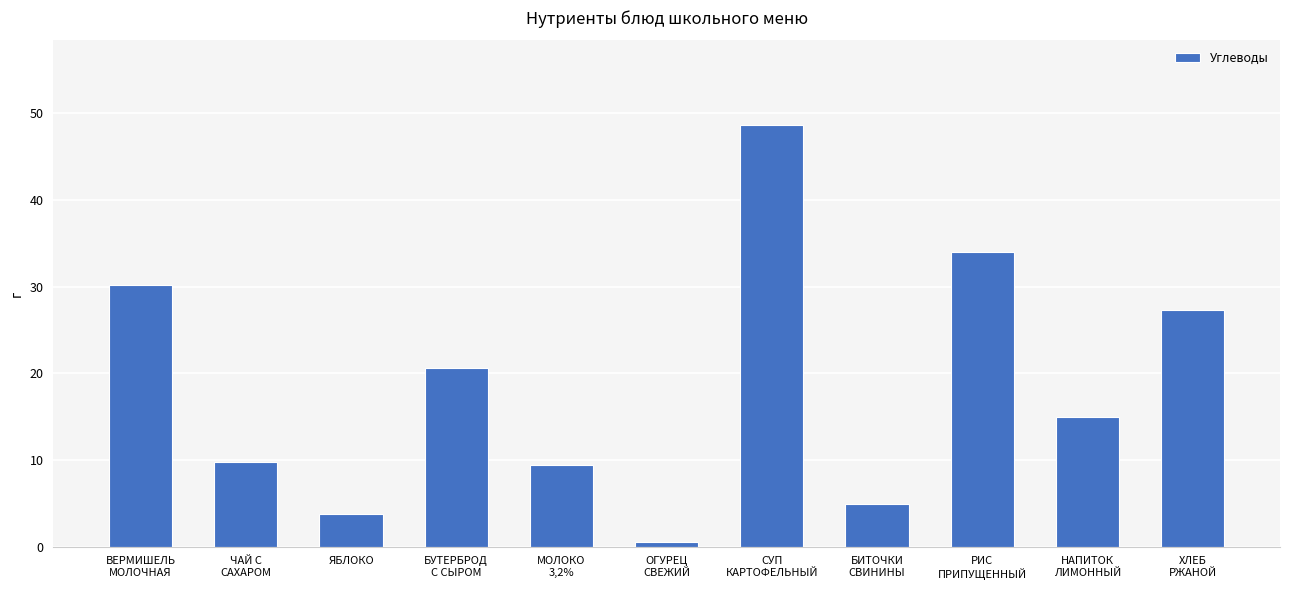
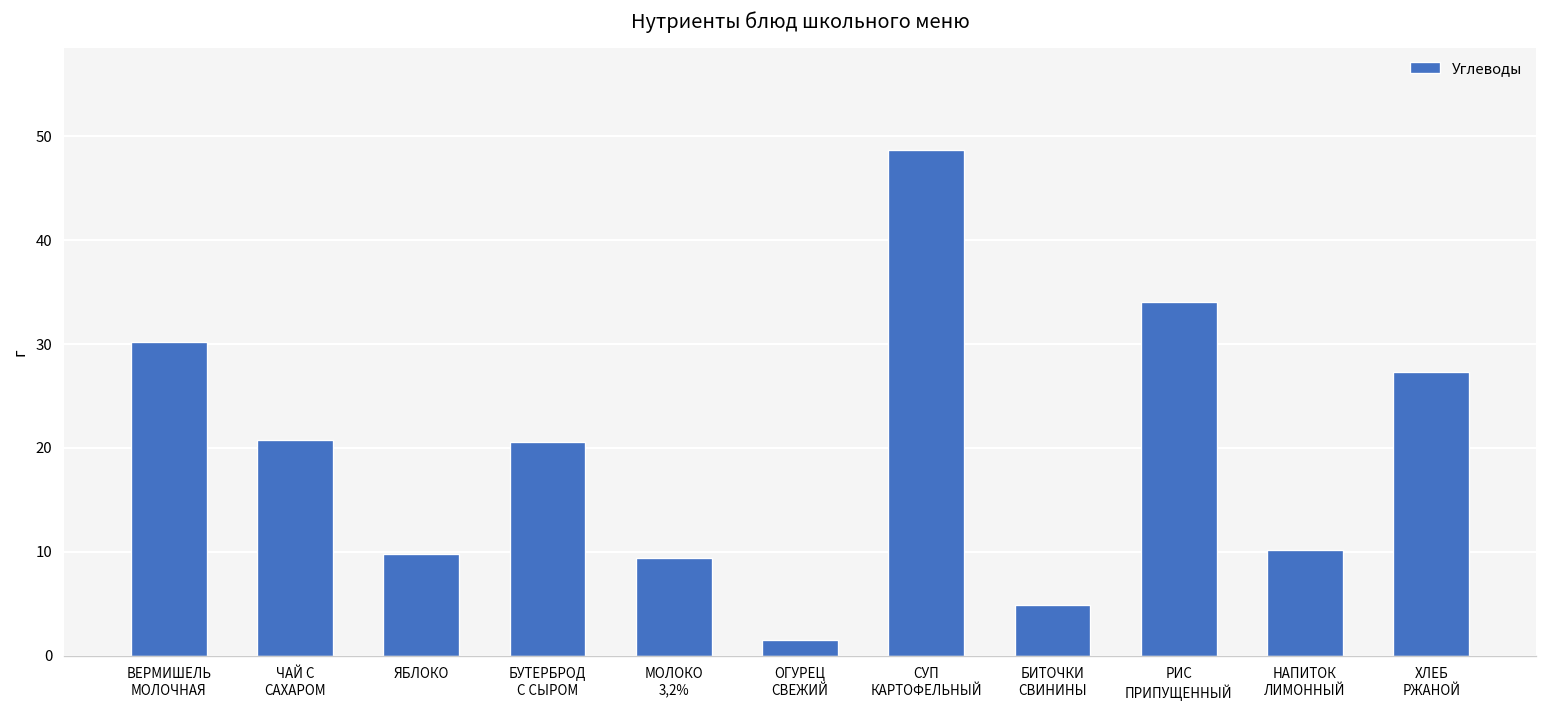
  {
    "ВЕРМИШЕЛЬ МОЛОЧНАЯ": 30,
-   "ЧАЙ С САХАРОМ": 10,
-   "ЯБЛОКО": 4,
+   "ЧАЙ С САХАРОМ": 21,
+   "ЯБЛОКО": 10,
    "БУТЕРБРОД С СЫРОМ": 21,
    "МОЛОКО 3,2%": 9,
-   "ОГУРЕЦ СВЕЖИЙ": 1,
+   "ОГУРЕЦ СВЕЖИЙ": 2,
    "СУП КАРТОФЕЛЬНЫЙ": 49,
    "БИТОЧКИ СВИНИНЫ": 5,
    "РИС ПРИПУЩЕННЫЙ": 34,
-   "НАПИТОК ЛИМОННЫЙ": 15,
+   "НАПИТОК ЛИМОННЫЙ": 10,
    "ХЛЕБ РЖАНОЙ": 27
  }
